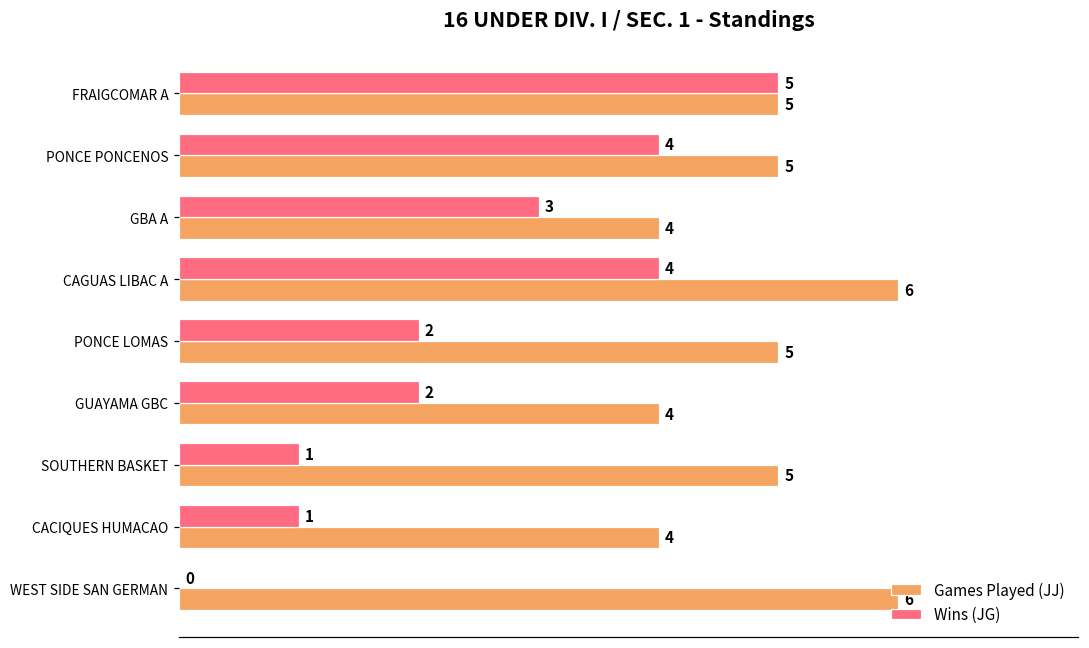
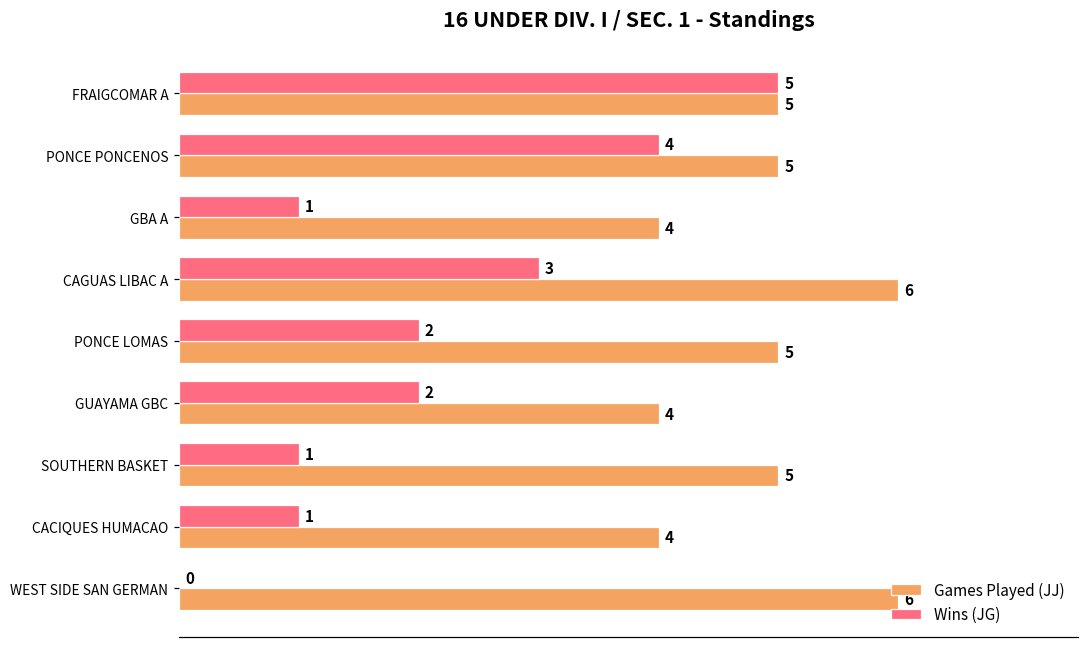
  {
    "Games Played (JJ)": {
      "FRAIGCOMAR A": 5,
      "PONCE PONCENOS": 5,
      "GBA A": 4,
      "CAGUAS LIBAC A": 6,
      "PONCE LOMAS": 5,
      "GUAYAMA GBC": 4,
      "SOUTHERN BASKET": 5,
      "CACIQUES HUMACAO": 4,
      "WEST SIDE SAN GERMAN": 6
    },
    "Wins (JG)": {
      "FRAIGCOMAR A": 5,
      "PONCE PONCENOS": 4,
-     "GBA A": 3,
-     "CAGUAS LIBAC A": 4,
+     "GBA A": 1,
+     "CAGUAS LIBAC A": 3,
      "PONCE LOMAS": 2,
      "GUAYAMA GBC": 2,
      "SOUTHERN BASKET": 1,
      "CACIQUES HUMACAO": 1,
      "WEST SIDE SAN GERMAN": 0
    }
  }
